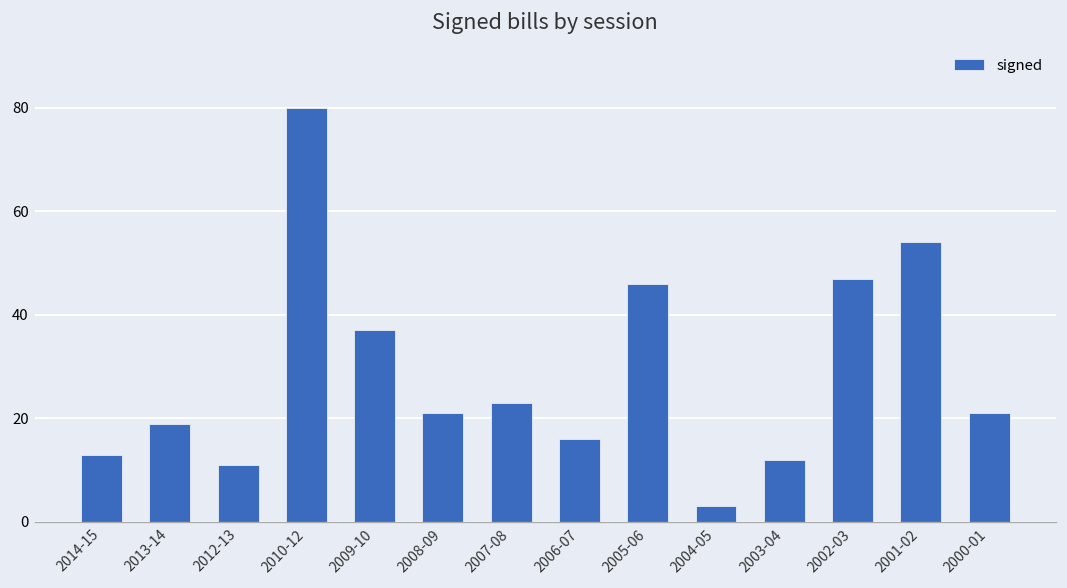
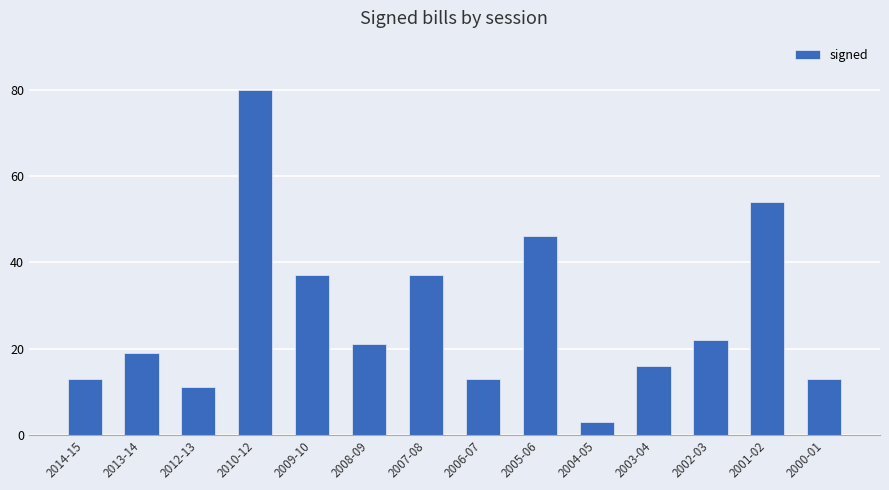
  {
    "2014-15": 13,
    "2013-14": 19,
    "2012-13": 11,
    "2010-12": 80,
    "2009-10": 37,
    "2008-09": 21,
-   "2007-08": 23,
-   "2006-07": 16,
+   "2007-08": 37,
+   "2006-07": 13,
    "2005-06": 46,
    "2004-05": 3,
-   "2003-04": 12,
-   "2002-03": 47,
+   "2003-04": 16,
+   "2002-03": 22,
    "2001-02": 54,
-   "2000-01": 21
+   "2000-01": 13
  }
